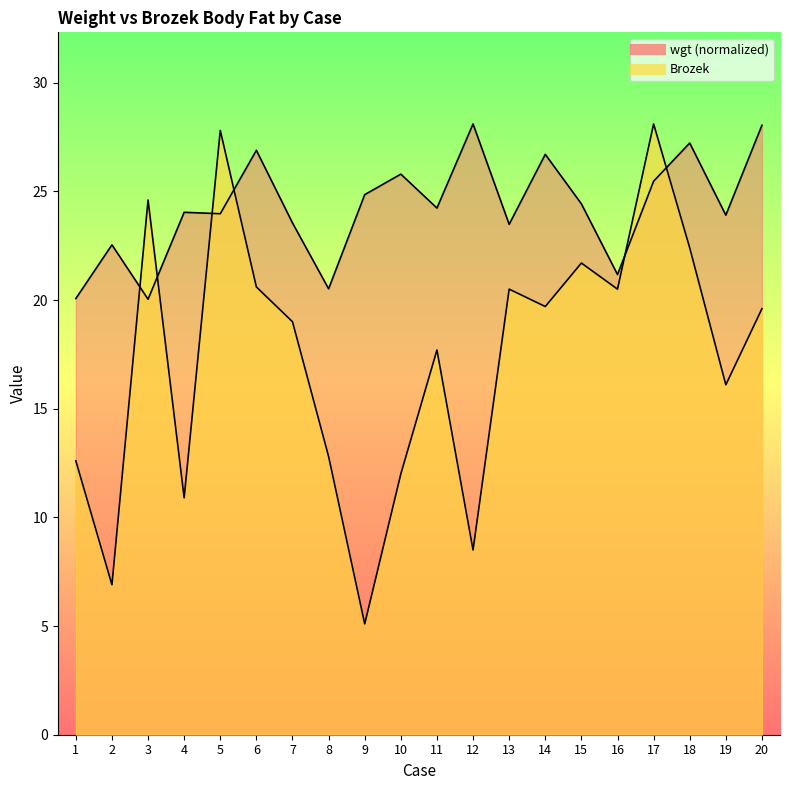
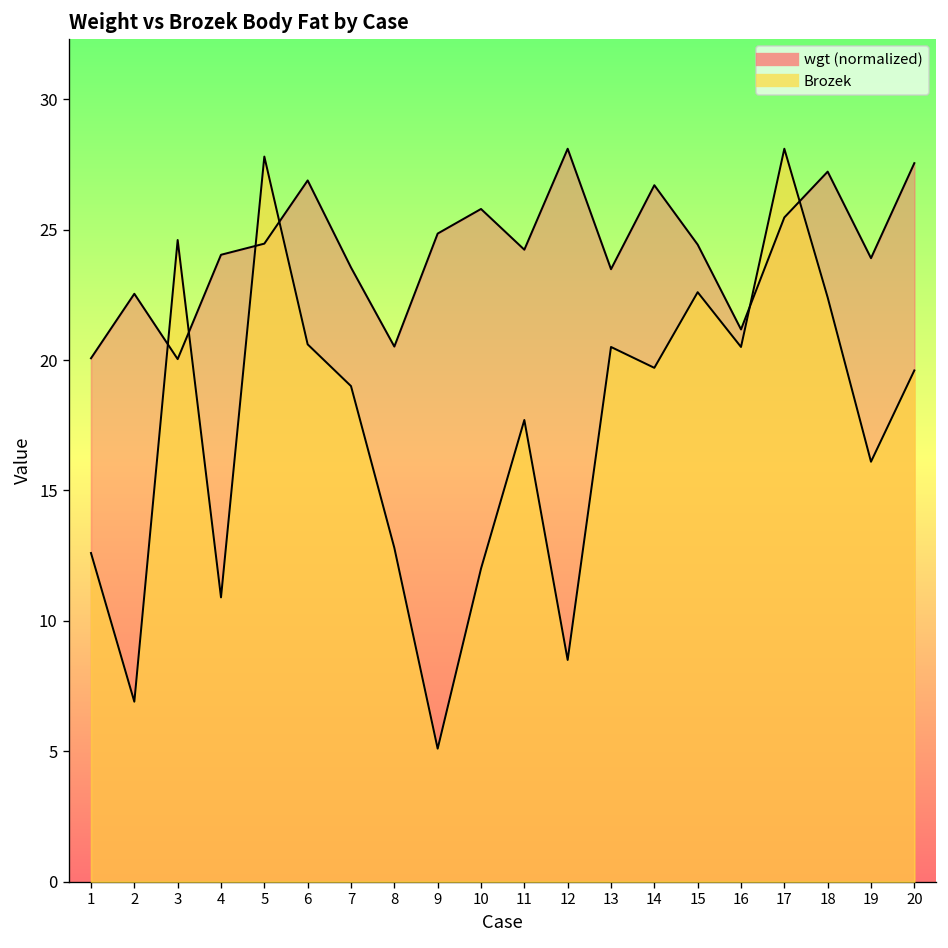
  {
    "wgt (normalized)": {
      "1": 20.1,
      "2": 22.5,
      "3": 20.0,
      "4": 24.0,
-     "5": 24.0,
+     "5": 24.5,
      "6": 26.9,
      "7": 23.5,
      "8": 20.5,
      "9": 24.8,
      "10": 25.8,
      "11": 24.2,
      "12": 28.1,
      "13": 23.5,
      "14": 26.7,
      "15": 24.4,
      "16": 21.2,
      "17": 25.5,
      "18": 27.2,
      "19": 23.9,
-     "20": 28.0
+     "20": 27.5
    },
    "Brozek": {
      "1": 12.6,
      "2": 6.9,
      "3": 24.6,
      "4": 10.9,
      "5": 27.8,
      "6": 20.6,
      "7": 19.0,
      "8": 12.8,
      "9": 5.1,
      "10": 12.0,
      "11": 17.7,
      "12": 8.5,
      "13": 20.5,
      "14": 19.7,
-     "15": 21.7,
+     "15": 22.6,
      "16": 20.5,
      "17": 28.1,
      "18": 22.4,
      "19": 16.1,
      "20": 19.6
    }
  }
